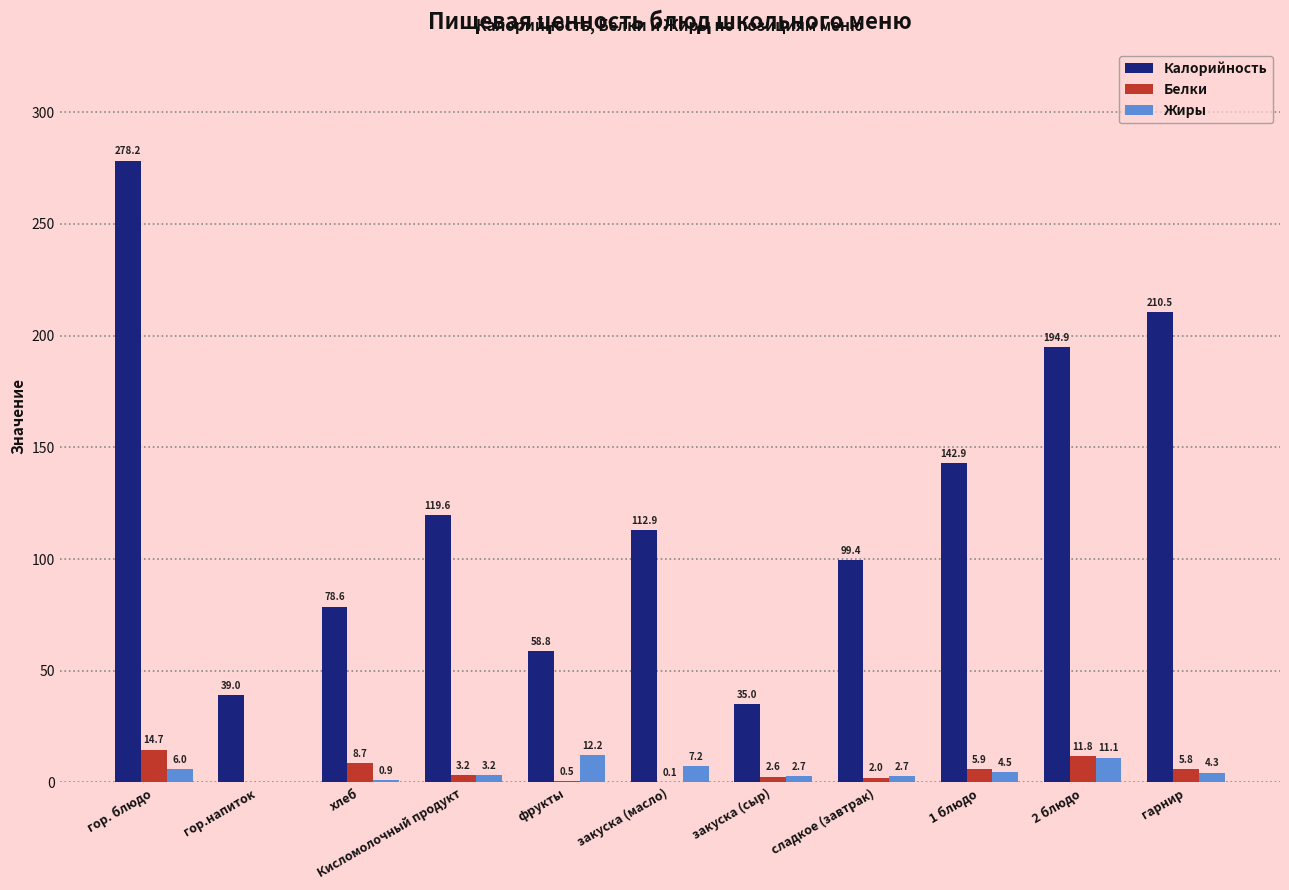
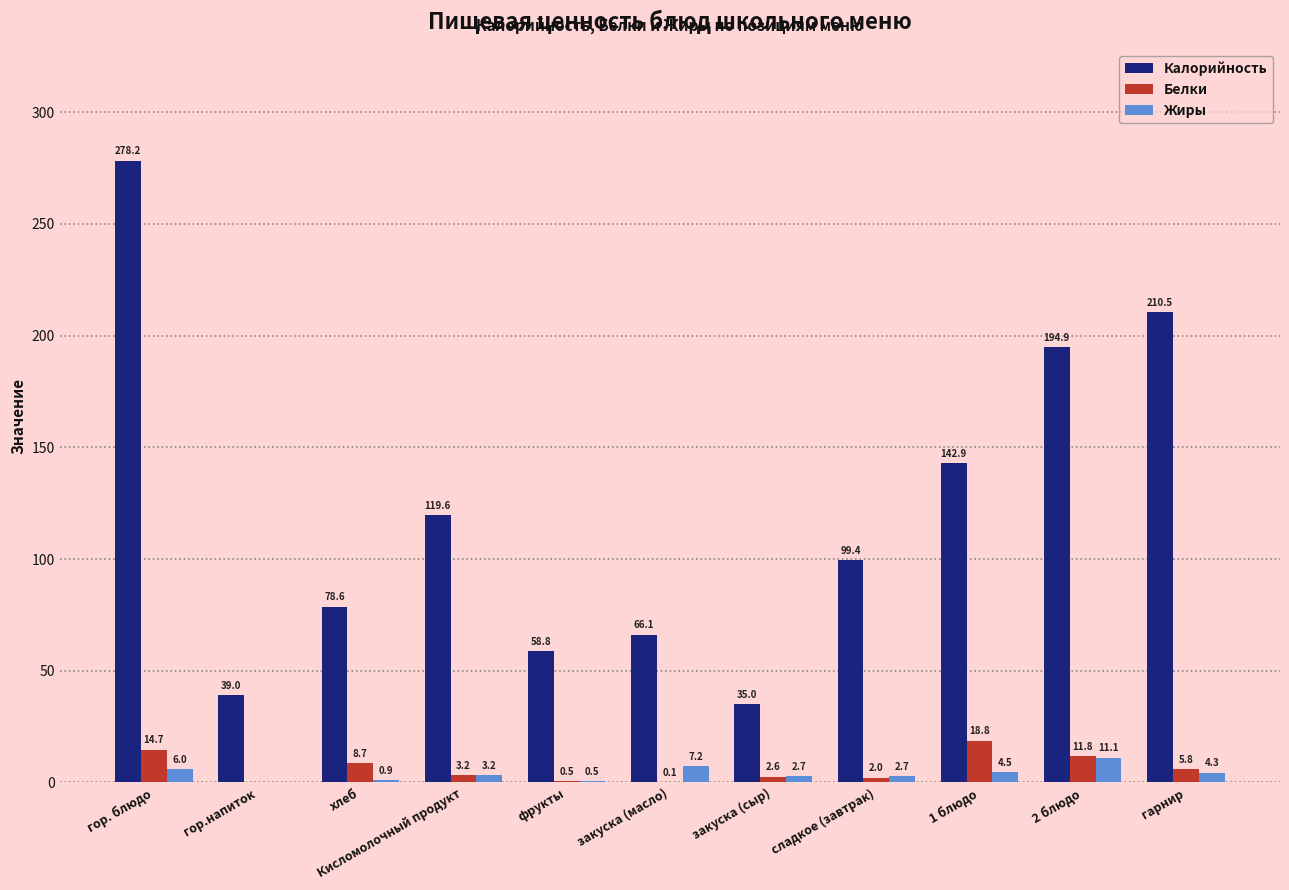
  {
    "Калорийность": {
      "гор. блюдо": 278.2,
      "гор.напиток": 39.0,
      "хлеб": 78.6,
      "Кисломолочный продукт": 119.6,
      "фрукты": 58.8,
-     "закуска (масло)": 112.9,
+     "закуска (масло)": 66.1,
      "закуска (сыр)": 35.0,
      "сладкое (завтрак)": 99.4,
      "1 блюдо": 142.9,
      "2 блюдо": 194.9,
      "гарнир": 210.5
    },
    "Белки": {
      "гор. блюдо": 14.7,
      "хлеб": 8.7,
      "Кисломолочный продукт": 3.2,
      "фрукты": 0.5,
      "закуска (масло)": 0.1,
      "закуска (сыр)": 2.6,
      "сладкое (завтрак)": 2.0,
-     "1 блюдо": 5.9,
+     "1 блюдо": 18.8,
      "2 блюдо": 11.8,
      "гарнир": 5.8
    },
    "Жиры": {
      "гор. блюдо": 6.0,
      "хлеб": 0.9,
      "Кисломолочный продукт": 3.2,
-     "фрукты": 12.2,
+     "фрукты": 0.5,
      "закуска (масло)": 7.2,
      "закуска (сыр)": 2.7,
      "сладкое (завтрак)": 2.7,
      "1 блюдо": 4.5,
      "2 блюдо": 11.1,
      "гарнир": 4.3
    }
  }
